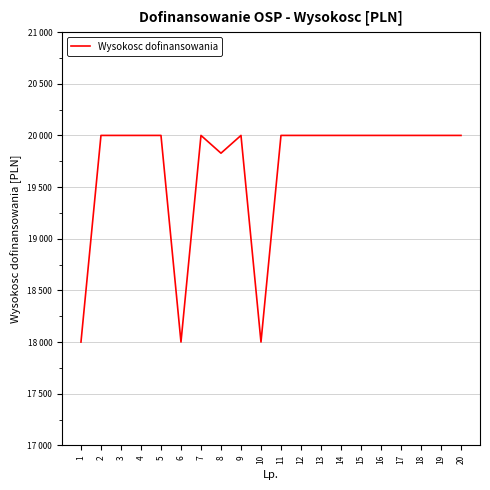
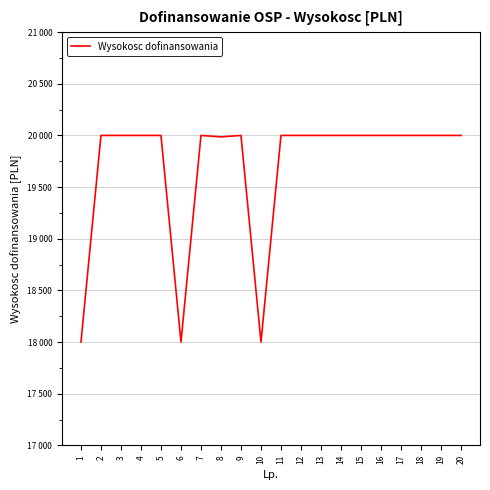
  {
    "1": 18000,
    "2": 20000,
    "3": 20000,
    "4": 20000,
    "5": 20000,
    "6": 18000,
    "7": 20000,
-   "8": 19830,
+   "8": 19990,
    "9": 20000,
    "10": 18000,
    "11": 20000,
    "12": 20000,
    "13": 20000,
    "14": 20000,
    "15": 20000,
    "16": 20000,
    "17": 20000,
    "18": 20000,
    "19": 20000,
    "20": 20000
  }
